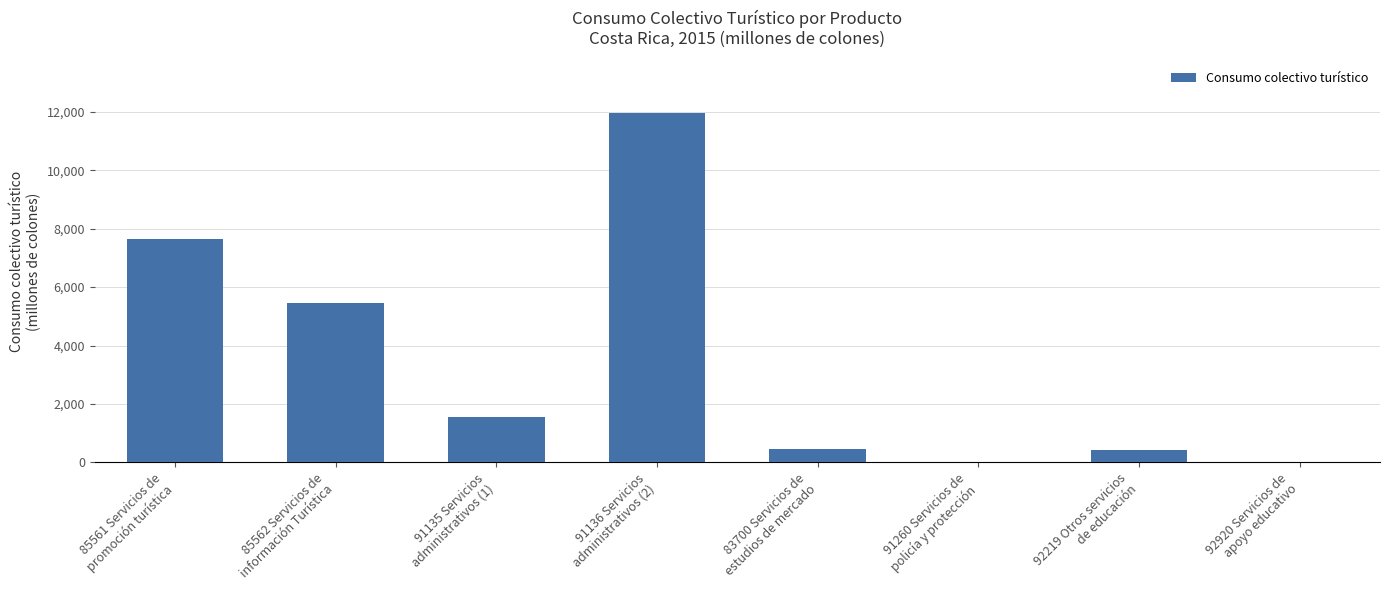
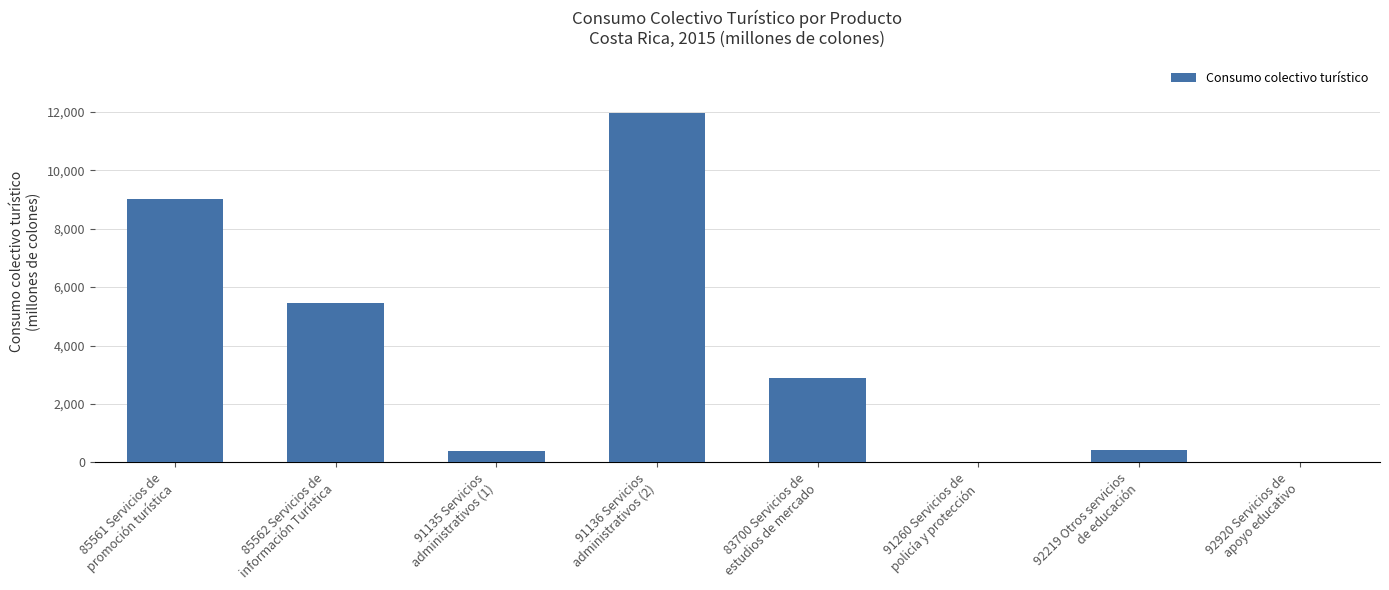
  {
-   "85561 Servicios de promoción turística": "7,600",
+   "85561 Servicios de promoción turística": "9,000",
    "85562 Servicios de información Turística": "5,500",
-   "91135 Servicios administrativos (1)": "1,500",
+   "91135 Servicios administrativos (1)": "400",
    "91136 Servicios administrativos (2)": "12,000",
-   "83700 Servicios de estudios de mercado": "400",
+   "83700 Servicios de estudios de mercado": "2,900",
    "91260 Servicios de policía y protección": "0",
    "92219 Otros servicios de educación": "400",
    "92920 Servicios de apoyo educativo": "0"
  }
